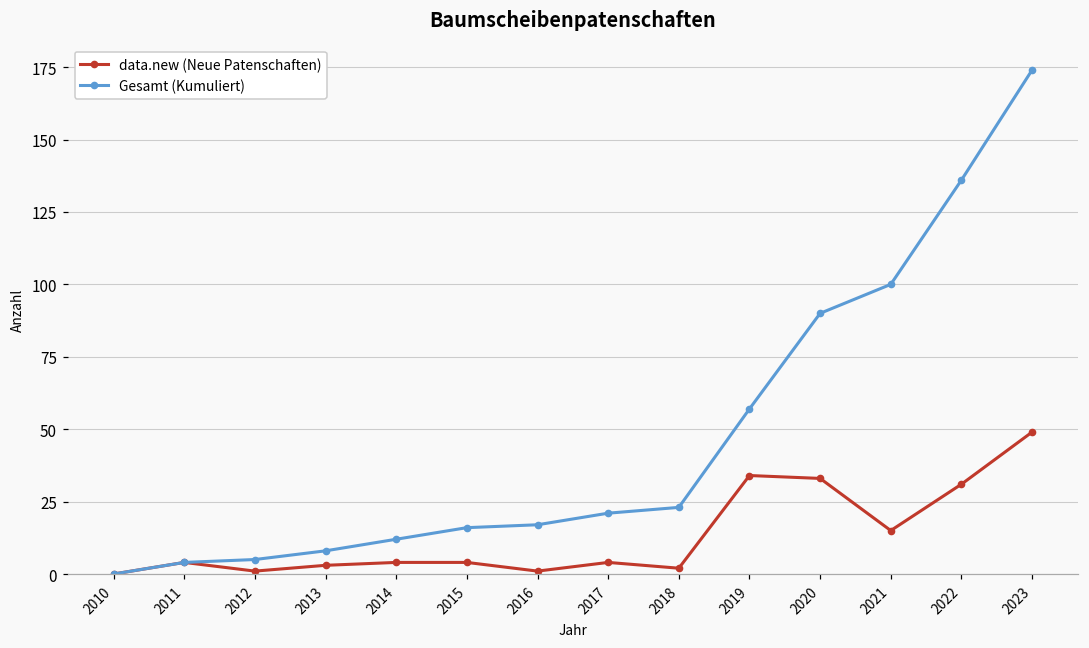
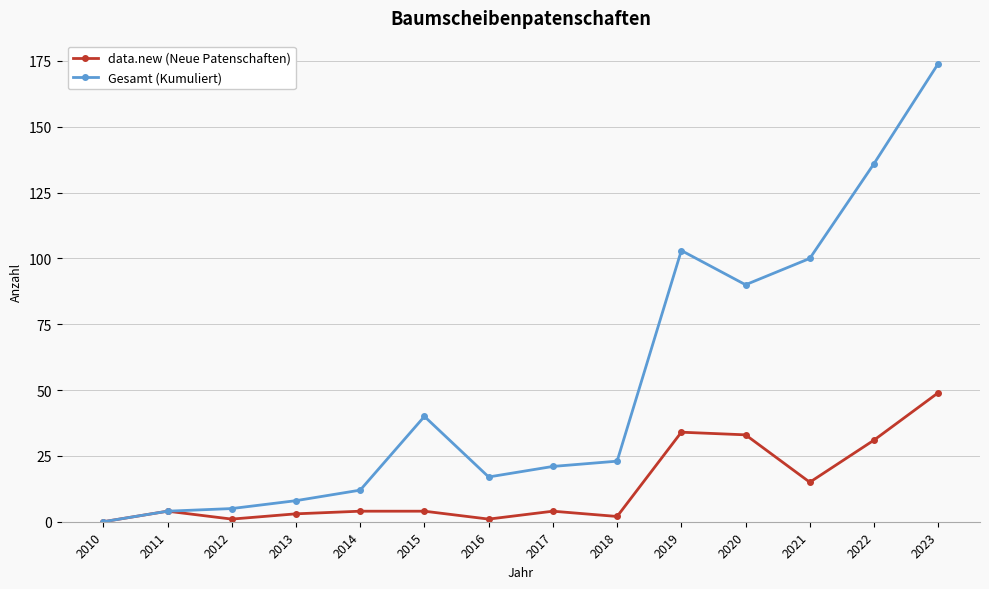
  {
    "data.new (Neue Patenschaften)": {
      "2012": 1,
      "2013": 3,
      "2014": 4,
      "2015": 4,
      "2016": 1,
      "2017": 4,
      "2018": 2,
      "2019": 34,
      "2020": 33,
      "2021": 15,
      "2022": 31,
      "2023": 49
    },
    "Gesamt (Kumuliert)": {
      "2012": 5,
      "2013": 8,
      "2014": 12,
-     "2015": 16,
+     "2015": 40,
      "2016": 17,
      "2017": 21,
      "2018": 23,
-     "2019": 57,
+     "2019": 103,
      "2020": 90,
      "2021": 100,
      "2022": 136,
      "2023": 174
    }
  }
